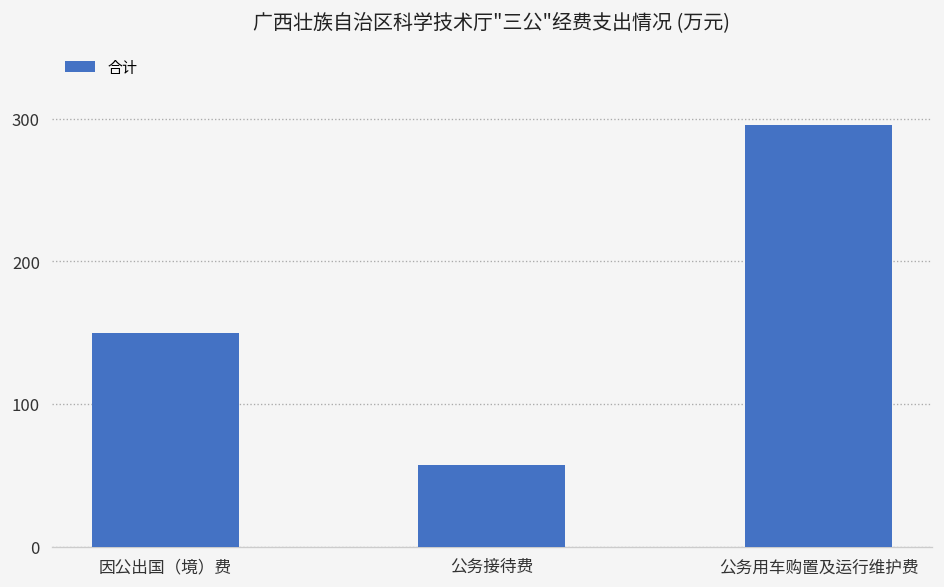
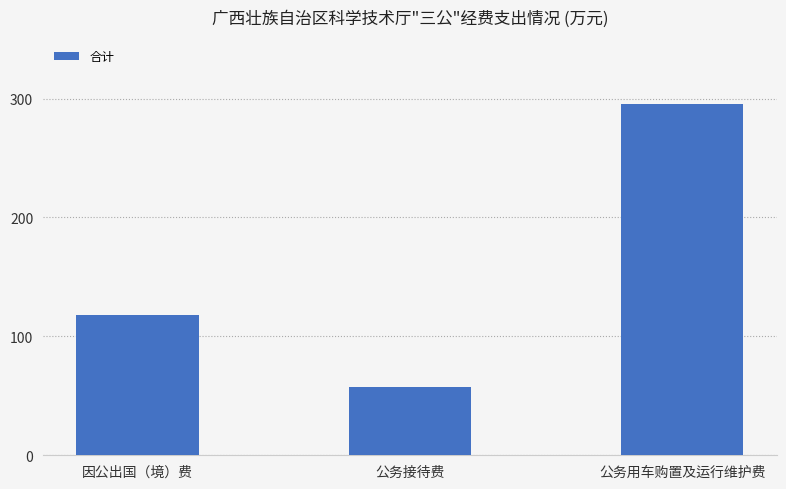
  {
-   "因公出国（境）费": 150,
+   "因公出国（境）费": 118,
    "公务接待费": 57,
    "公务用车购置及运行维护费": 295
  }
